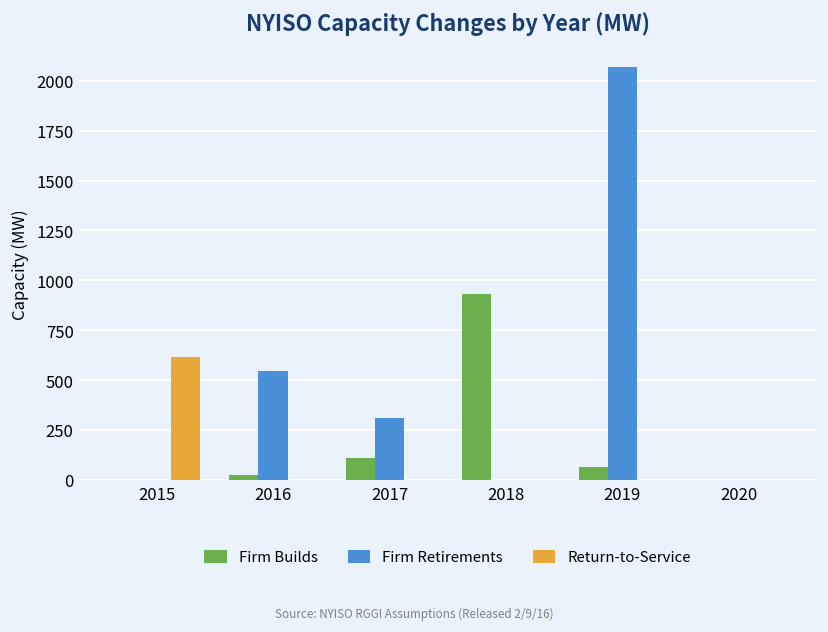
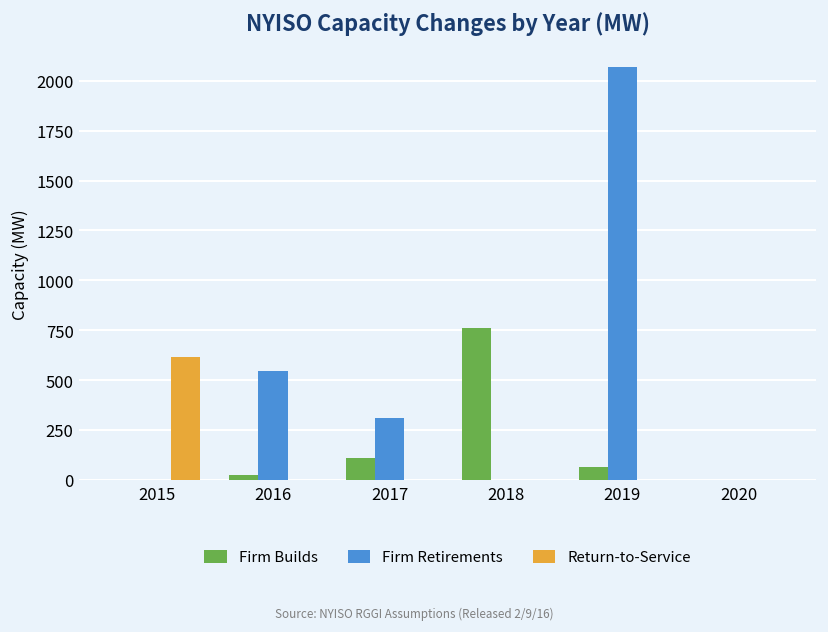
  {
    "Firm Builds": {
      "2015": 0,
      "2016": 20,
      "2017": 110,
-     "2018": 930,
+     "2018": 760,
      "2019": 70,
      "2020": 0
    },
    "Firm Retirements": {
      "2015": 0,
      "2016": 550,
      "2017": 310,
      "2018": 0,
      "2019": 2070,
      "2020": 0
    },
    "Return-to-Service": {
      "2015": 610,
      "2016": 0,
      "2017": 0,
      "2018": 0,
      "2019": 0,
      "2020": 0
    }
  }
